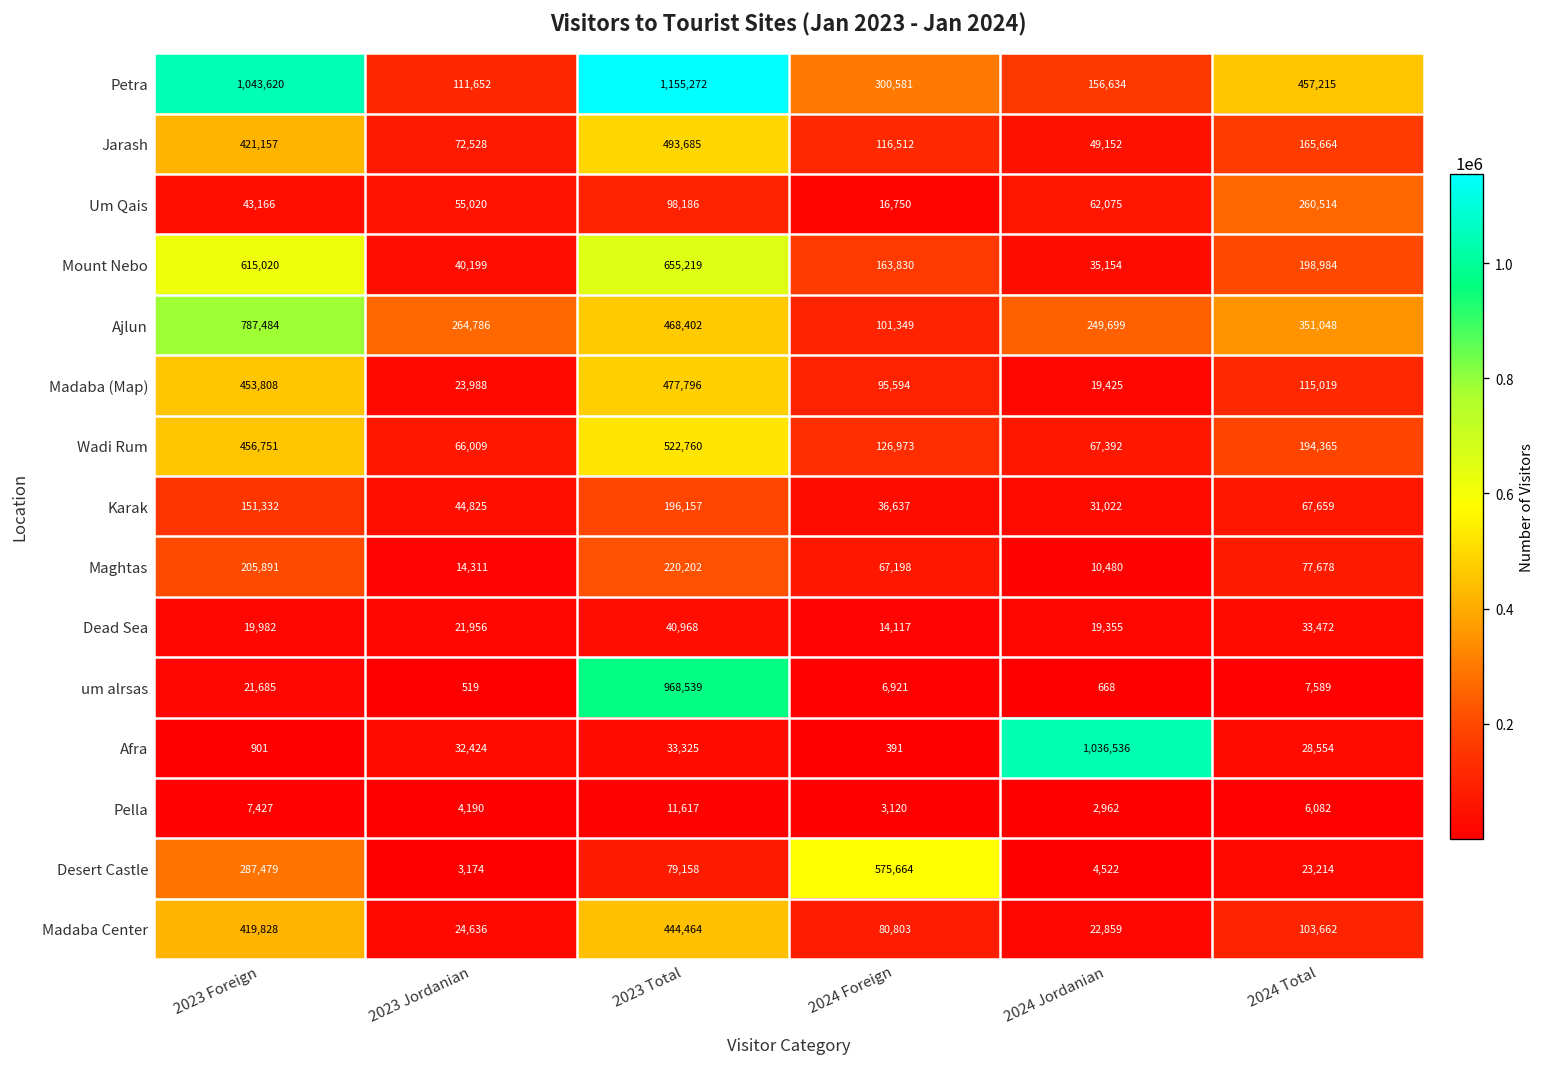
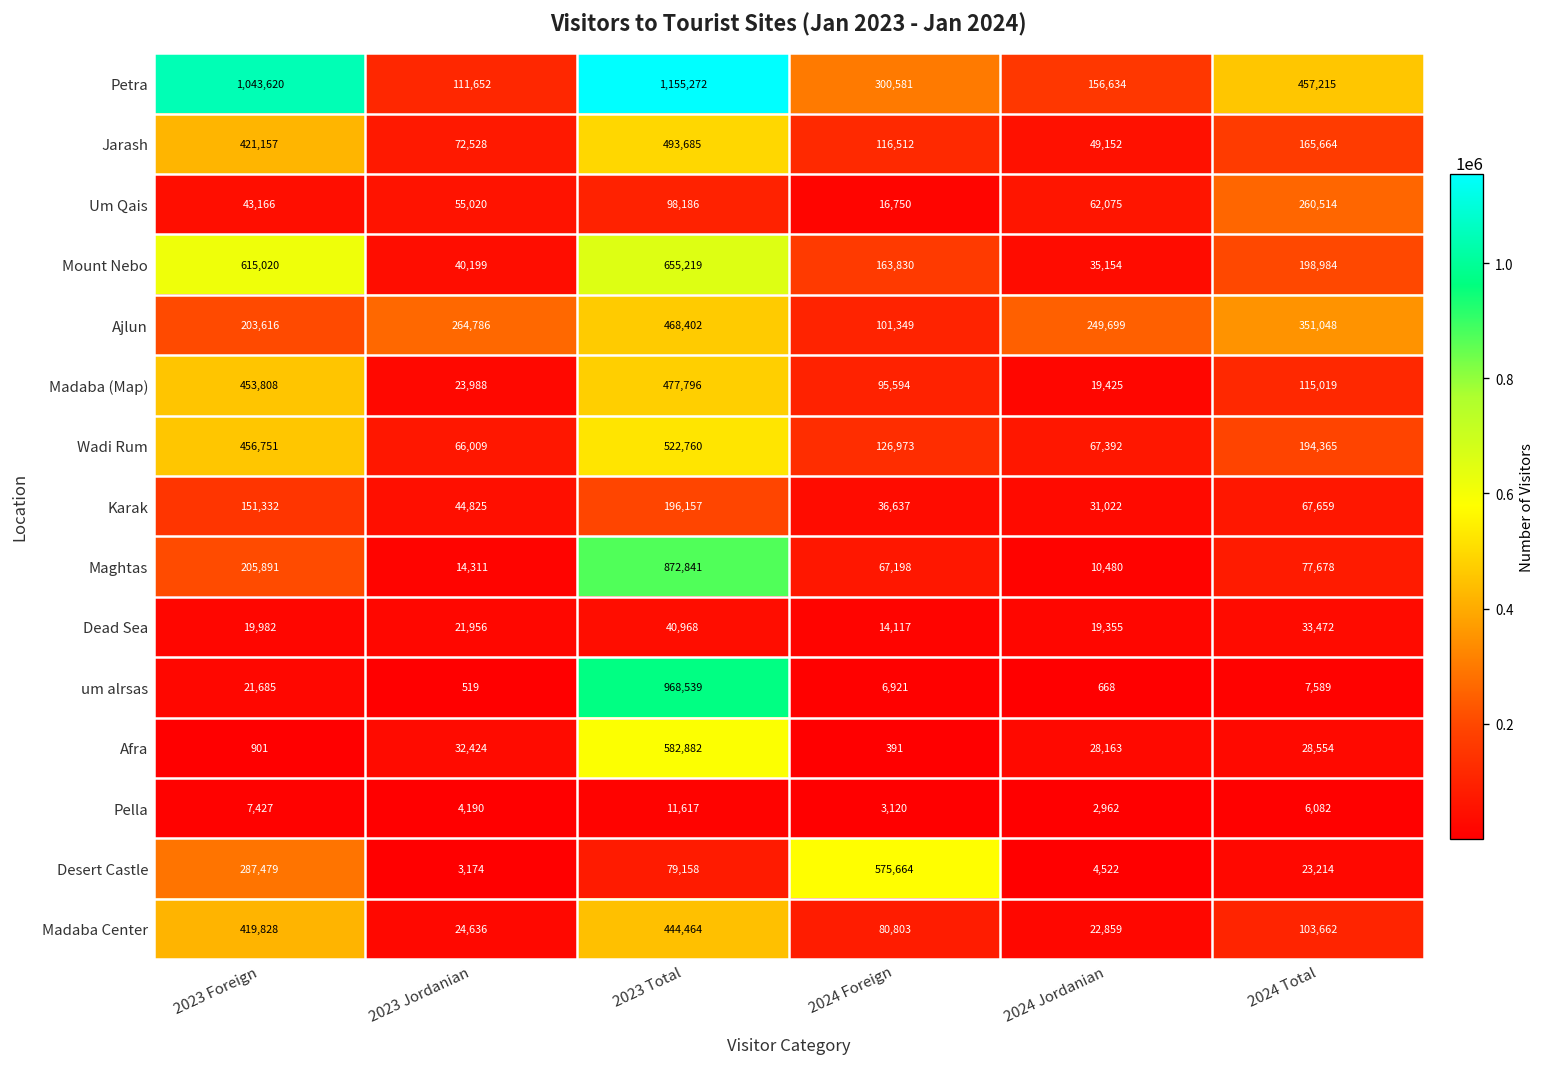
  {
    "Petra": {
      "2023 Foreign": "1,043,620",
      "2023 Jordanian": "111,652",
      "2023 Total": "1,155,272",
      "2024 Foreign": "300,581",
      "2024 Jordanian": "156,634",
      "2024 Total": "457,215"
    },
    "Jarash": {
      "2023 Foreign": "421,157",
      "2023 Jordanian": "72,528",
      "2023 Total": "493,685",
      "2024 Foreign": "116,512",
      "2024 Jordanian": "49,152",
      "2024 Total": "165,664"
    },
    "Um Qais": {
      "2023 Foreign": "43,166",
      "2023 Jordanian": "55,020",
      "2023 Total": "98,186",
      "2024 Foreign": "16,750",
      "2024 Jordanian": "62,075",
      "2024 Total": "260,514"
    },
    "Mount Nebo": {
      "2023 Foreign": "615,020",
      "2023 Jordanian": "40,199",
      "2023 Total": "655,219",
      "2024 Foreign": "163,830",
      "2024 Jordanian": "35,154",
      "2024 Total": "198,984"
    },
    "Ajlun": {
-     "2023 Foreign": "787,484",
+     "2023 Foreign": "203,616",
      "2023 Jordanian": "264,786",
      "2023 Total": "468,402",
      "2024 Foreign": "101,349",
      "2024 Jordanian": "249,699",
      "2024 Total": "351,048"
    },
    "Madaba (Map)": {
      "2023 Foreign": "453,808",
      "2023 Jordanian": "23,988",
      "2023 Total": "477,796",
      "2024 Foreign": "95,594",
      "2024 Jordanian": "19,425",
      "2024 Total": "115,019"
    },
    "Wadi Rum": {
      "2023 Foreign": "456,751",
      "2023 Jordanian": "66,009",
      "2023 Total": "522,760",
      "2024 Foreign": "126,973",
      "2024 Jordanian": "67,392",
      "2024 Total": "194,365"
    },
    "Karak": {
      "2023 Foreign": "151,332",
      "2023 Jordanian": "44,825",
      "2023 Total": "196,157",
      "2024 Foreign": "36,637",
      "2024 Jordanian": "31,022",
      "2024 Total": "67,659"
    },
    "Maghtas": {
      "2023 Foreign": "205,891",
      "2023 Jordanian": "14,311",
-     "2023 Total": "220,202",
+     "2023 Total": "872,841",
      "2024 Foreign": "67,198",
      "2024 Jordanian": "10,480",
      "2024 Total": "77,678"
    },
    "Dead Sea": {
      "2023 Foreign": "19,982",
      "2023 Jordanian": "21,956",
      "2023 Total": "40,968",
      "2024 Foreign": "14,117",
      "2024 Jordanian": "19,355",
      "2024 Total": "33,472"
    },
    "um alrsas": {
      "2023 Foreign": "21,685",
      "2023 Jordanian": "519",
      "2023 Total": "968,539",
      "2024 Foreign": "6,921",
      "2024 Jordanian": "668",
      "2024 Total": "7,589"
    },
    "Afra": {
      "2023 Foreign": "901",
      "2023 Jordanian": "32,424",
-     "2023 Total": "33,325",
+     "2023 Total": "582,882",
      "2024 Foreign": "391",
-     "2024 Jordanian": "1,036,536",
+     "2024 Jordanian": "28,163",
      "2024 Total": "28,554"
    },
    "Pella": {
      "2023 Foreign": "7,427",
      "2023 Jordanian": "4,190",
      "2023 Total": "11,617",
      "2024 Foreign": "3,120",
      "2024 Jordanian": "2,962",
      "2024 Total": "6,082"
    },
    "Desert Castle": {
      "2023 Foreign": "287,479",
      "2023 Jordanian": "3,174",
      "2023 Total": "79,158",
      "2024 Foreign": "575,664",
      "2024 Jordanian": "4,522",
      "2024 Total": "23,214"
    },
    "Madaba Center": {
      "2023 Foreign": "419,828",
      "2023 Jordanian": "24,636",
      "2023 Total": "444,464",
      "2024 Foreign": "80,803",
      "2024 Jordanian": "22,859",
      "2024 Total": "103,662"
    }
  }
